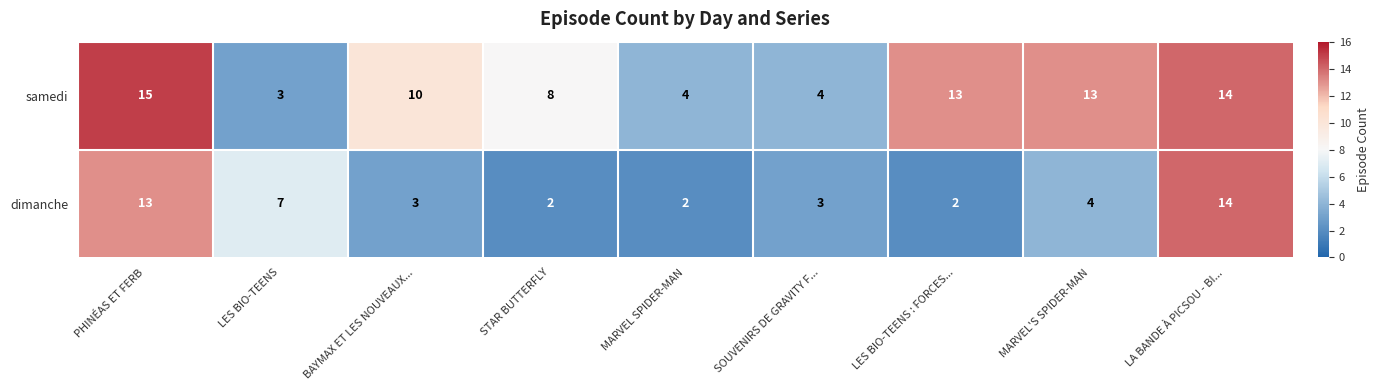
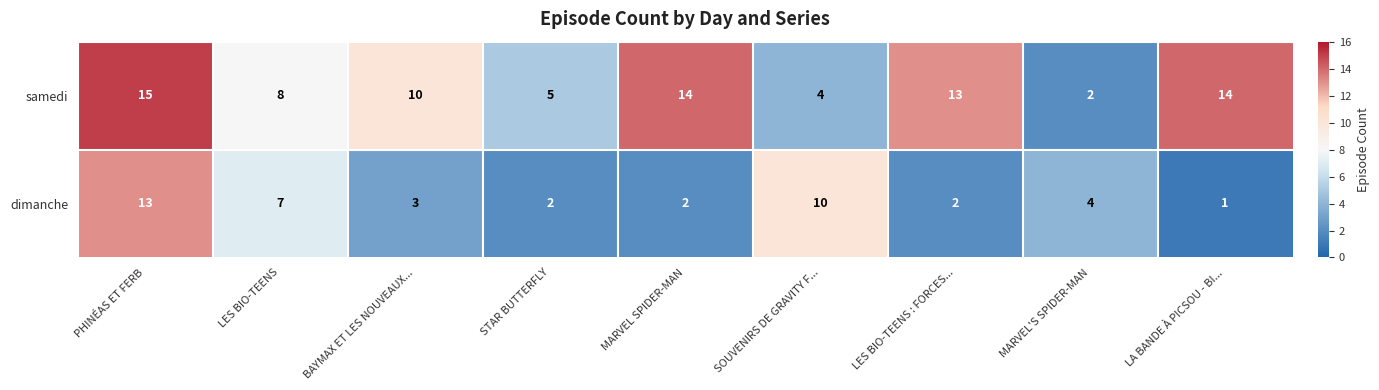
  {
    "samedi": {
      "PHINÉAS ET FERB": 15,
-     "LES BIO-TEENS": 3,
+     "LES BIO-TEENS": 8,
      "BAYMAX ET LES NOUVEAUX...": 10,
-     "STAR BUTTERFLY": 8,
-     "MARVEL SPIDER-MAN": 4,
+     "STAR BUTTERFLY": 5,
+     "MARVEL SPIDER-MAN": 14,
      "SOUVENIRS DE GRAVITY F...": 4,
      "LES BIO-TEENS : FORCES...": 13,
-     "MARVEL'S SPIDER-MAN": 13,
+     "MARVEL'S SPIDER-MAN": 2,
      "LA BANDE À PICSOU - BI...": 14
    },
    "dimanche": {
      "PHINÉAS ET FERB": 13,
      "LES BIO-TEENS": 7,
      "BAYMAX ET LES NOUVEAUX...": 3,
      "STAR BUTTERFLY": 2,
      "MARVEL SPIDER-MAN": 2,
-     "SOUVENIRS DE GRAVITY F...": 3,
+     "SOUVENIRS DE GRAVITY F...": 10,
      "LES BIO-TEENS : FORCES...": 2,
      "MARVEL'S SPIDER-MAN": 4,
-     "LA BANDE À PICSOU - BI...": 14
+     "LA BANDE À PICSOU - BI...": 1
    }
  }
